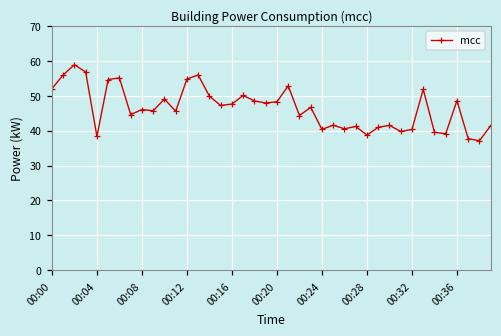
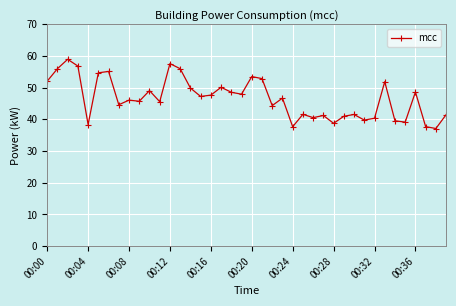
  {
    "00:00": 52,
    "00:04": 38,
    "00:08": 46,
-   "00:12": 55,
+   "00:12": 58,
    "00:16": 48,
-   "00:20": 48,
-   "00:24": 40,
+   "00:20": 54,
+   "00:24": 38,
    "00:28": 39,
    "00:32": 40,
    "00:36": 49
  }
